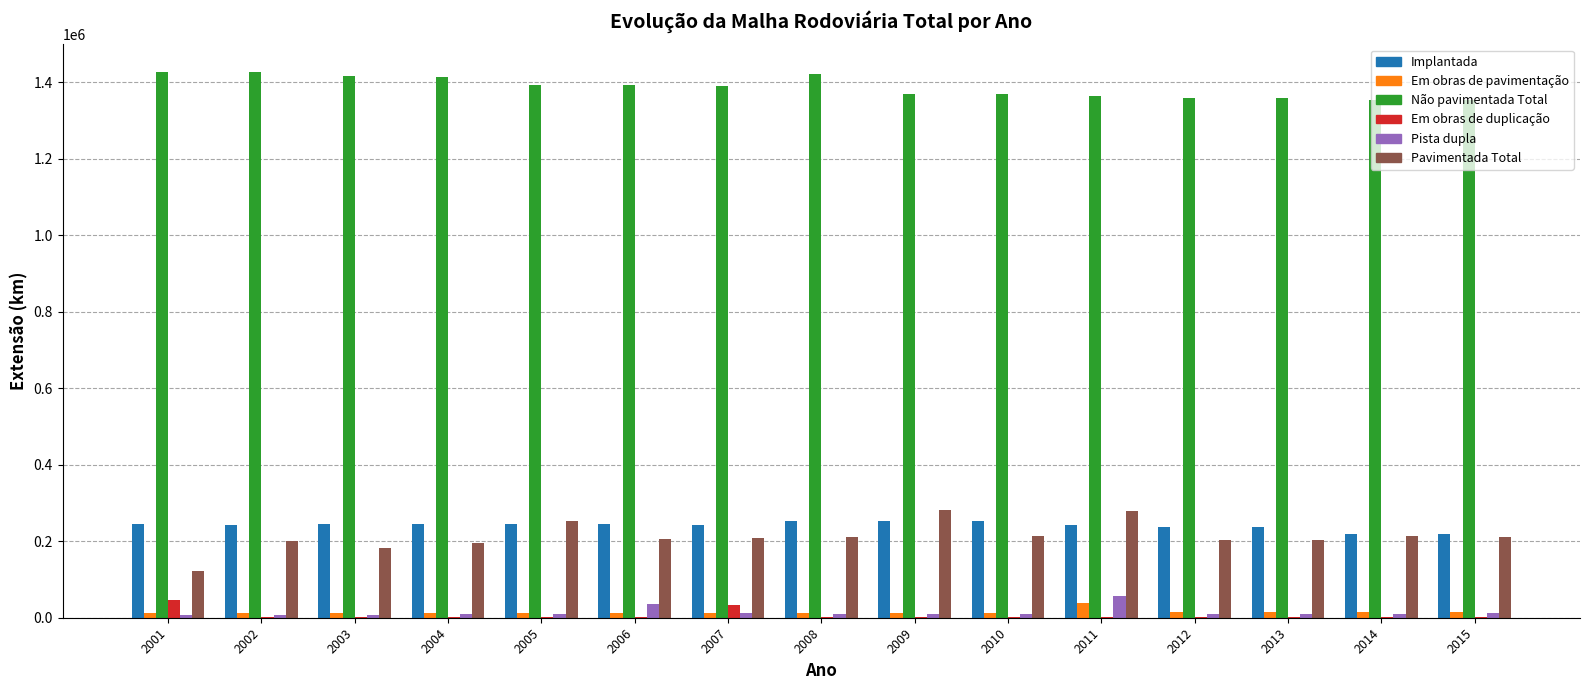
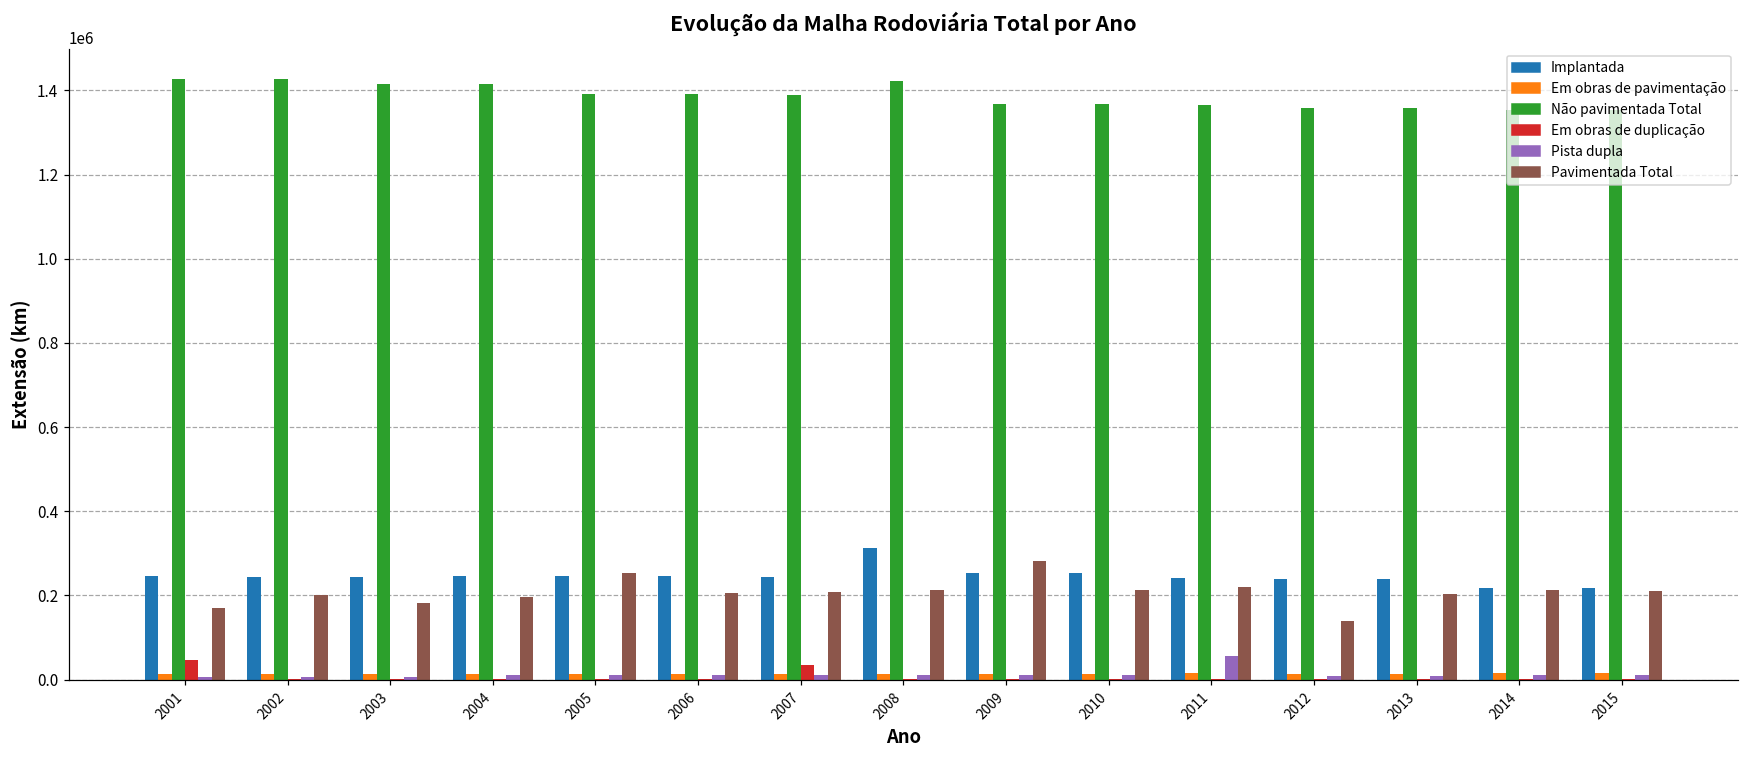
  {
    "Implantada": {
      "2001": 250000,
      "2002": 240000,
      "2003": 240000,
      "2004": 250000,
      "2005": 240000,
      "2006": 240000,
      "2007": 240000,
-     "2008": 250000,
+     "2008": 310000,
      "2009": 250000,
      "2010": 250000,
      "2011": 240000,
      "2012": 240000,
      "2013": 240000,
      "2014": 220000,
      "2015": 220000
    },
    "Em obras de pavimentação": {
      "2001": 10000,
      "2002": 10000,
      "2003": 10000,
      "2004": 10000,
      "2005": 10000,
      "2006": 10000,
      "2007": 10000,
      "2008": 10000,
      "2009": 10000,
      "2010": 10000,
-     "2011": 40000,
+     "2011": 10000,
      "2012": 10000,
      "2013": 10000,
      "2014": 20000,
      "2015": 20000
    },
    "Não pavimentada Total": {
      "2001": 1430000,
      "2002": 1430000,
      "2003": 1420000,
      "2004": 1410000,
      "2005": 1390000,
      "2006": 1390000,
      "2007": 1390000,
      "2008": 1420000,
      "2009": 1370000,
      "2010": 1370000,
      "2011": 1360000,
      "2012": 1360000,
      "2013": 1360000
    },
    "Em obras de duplicação": {
      "2001": 50000,
      "2007": 30000
    },
    "Pista dupla": {
      "2002": 10000,
      "2003": 10000,
      "2004": 10000,
      "2005": 10000,
-     "2006": 40000,
+     "2006": 10000,
      "2007": 10000,
      "2008": 10000,
      "2009": 10000,
      "2010": 10000,
      "2011": 60000,
      "2012": 10000,
      "2013": 10000,
      "2014": 10000,
      "2015": 10000
    },
    "Pavimentada Total": {
-     "2001": 120000,
+     "2001": 170000,
      "2002": 200000,
      "2003": 180000,
      "2004": 200000,
      "2005": 250000,
      "2006": 210000,
      "2007": 210000,
      "2008": 210000,
      "2009": 280000,
      "2010": 210000,
-     "2011": 280000,
-     "2012": 200000,
+     "2011": 220000,
+     "2012": 140000,
      "2013": 200000,
      "2014": 210000,
      "2015": 210000
    }
  }
